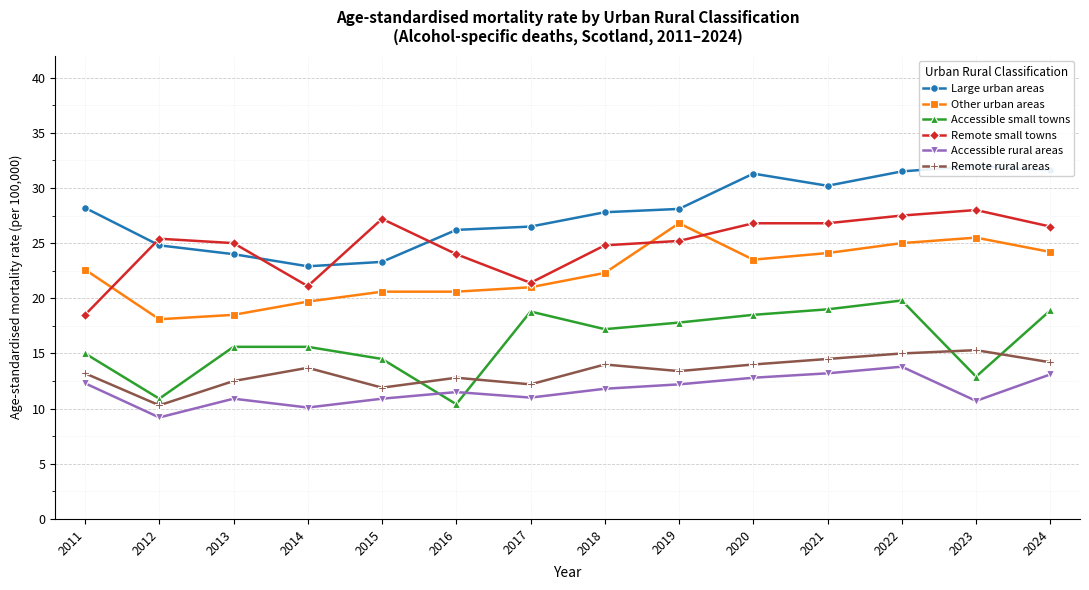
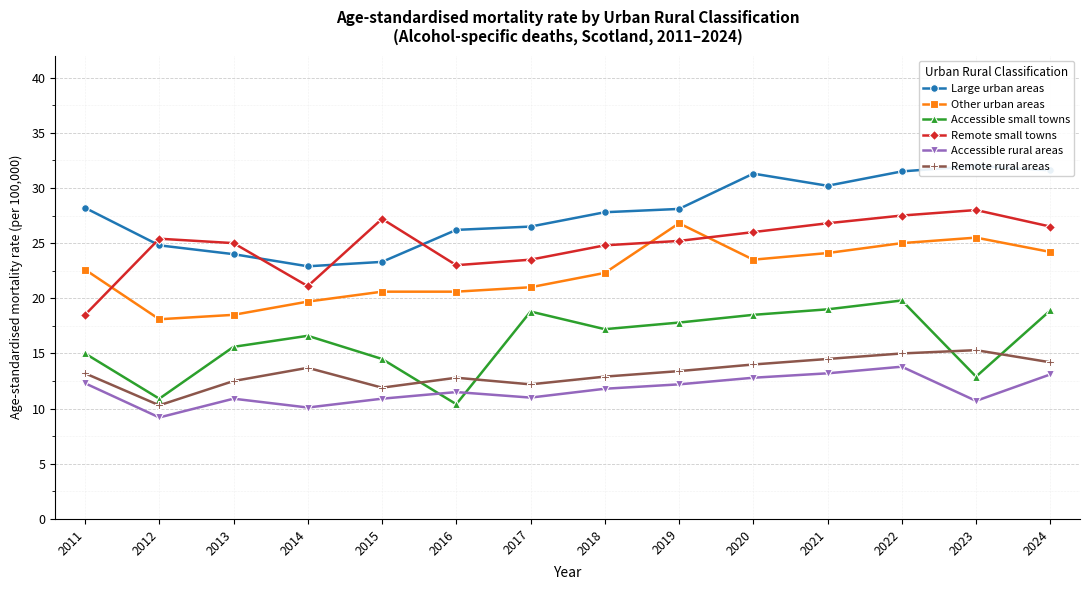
  {
    "Large urban areas": {
      "2011": 28.2,
      "2012": 24.8,
      "2013": 24.0,
      "2014": 22.9,
      "2015": 23.3,
      "2016": 26.2,
      "2017": 26.5,
      "2018": 27.8,
      "2019": 28.1,
      "2020": 31.3,
      "2021": 30.2,
      "2022": 31.5
    },
    "Other urban areas": {
      "2011": 22.6,
      "2012": 18.1,
      "2013": 18.5,
      "2014": 19.7,
      "2015": 20.6,
      "2016": 20.6,
      "2017": 21.0,
      "2018": 22.3,
      "2019": 26.8,
      "2020": 23.5,
      "2021": 24.1,
      "2022": 25.0,
      "2023": 25.5,
      "2024": 24.2
    },
    "Accessible small towns": {
      "2011": 15.0,
      "2012": 10.9,
      "2013": 15.6,
-     "2014": 15.6,
+     "2014": 16.6,
      "2015": 14.5,
      "2016": 10.4,
      "2017": 18.8,
      "2018": 17.2,
      "2019": 17.8,
      "2020": 18.5,
      "2021": 19.0,
      "2022": 19.8,
      "2023": 12.9,
      "2024": 18.9
    },
    "Remote small towns": {
      "2011": 18.5,
      "2012": 25.4,
      "2013": 25.0,
      "2014": 21.1,
      "2015": 27.2,
-     "2016": 24,
-     "2017": 21.4,
+     "2016": 23,
+     "2017": 23.5,
      "2018": 24.8,
      "2019": 25.2,
-     "2020": 26.8,
+     "2020": 26.0,
      "2021": 26.8,
      "2022": 27.5,
      "2023": 28.0,
      "2024": 26.5
    },
    "Accessible rural areas": {
      "2011": 12.3,
      "2012": 9.2,
      "2013": 10.9,
      "2014": 10.1,
      "2015": 10.9,
      "2016": 11.5,
      "2017": 11.0,
      "2018": 11.8,
      "2019": 12.2,
      "2020": 12.8,
      "2021": 13.2,
      "2022": 13.8,
      "2023": 10.7,
      "2024": 13.1
    },
    "Remote rural areas": {
      "2011": 13.2,
      "2012": 10.3,
      "2013": 12.5,
      "2014": 13.7,
      "2015": 11.9,
      "2016": 12.8,
      "2017": 12.2,
-     "2018": 14.0,
+     "2018": 12.9,
      "2019": 13.4,
      "2020": 14.0,
      "2021": 14.5,
      "2022": 15.0,
      "2023": 15.3,
      "2024": 14.2
    }
  }
